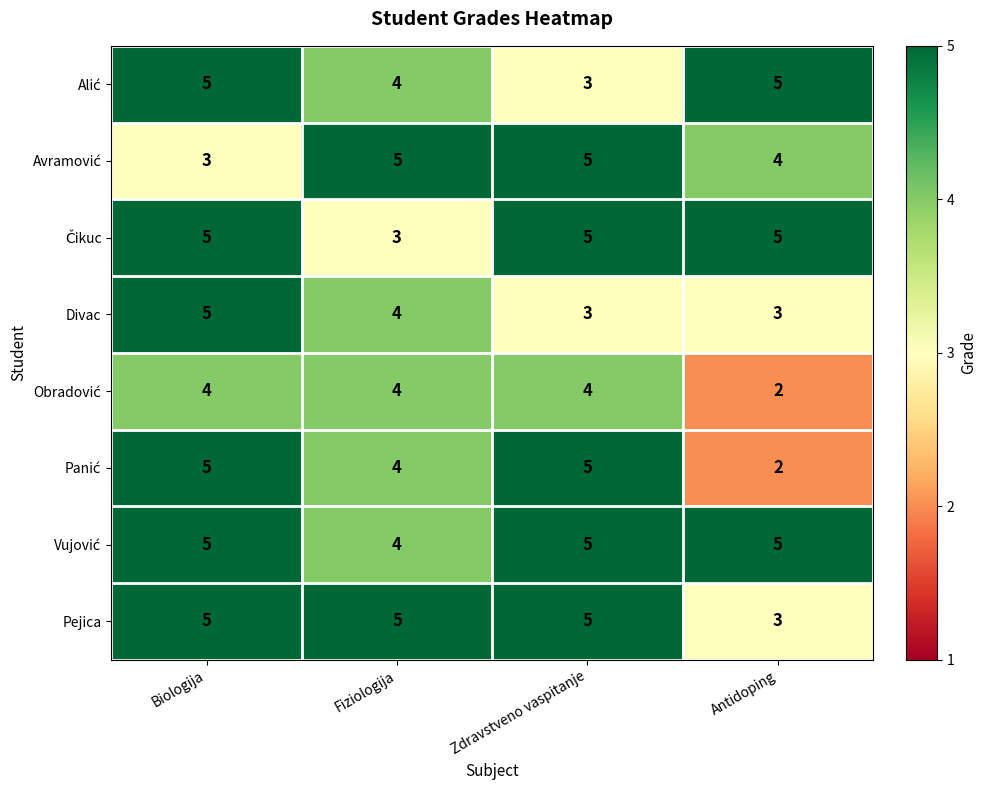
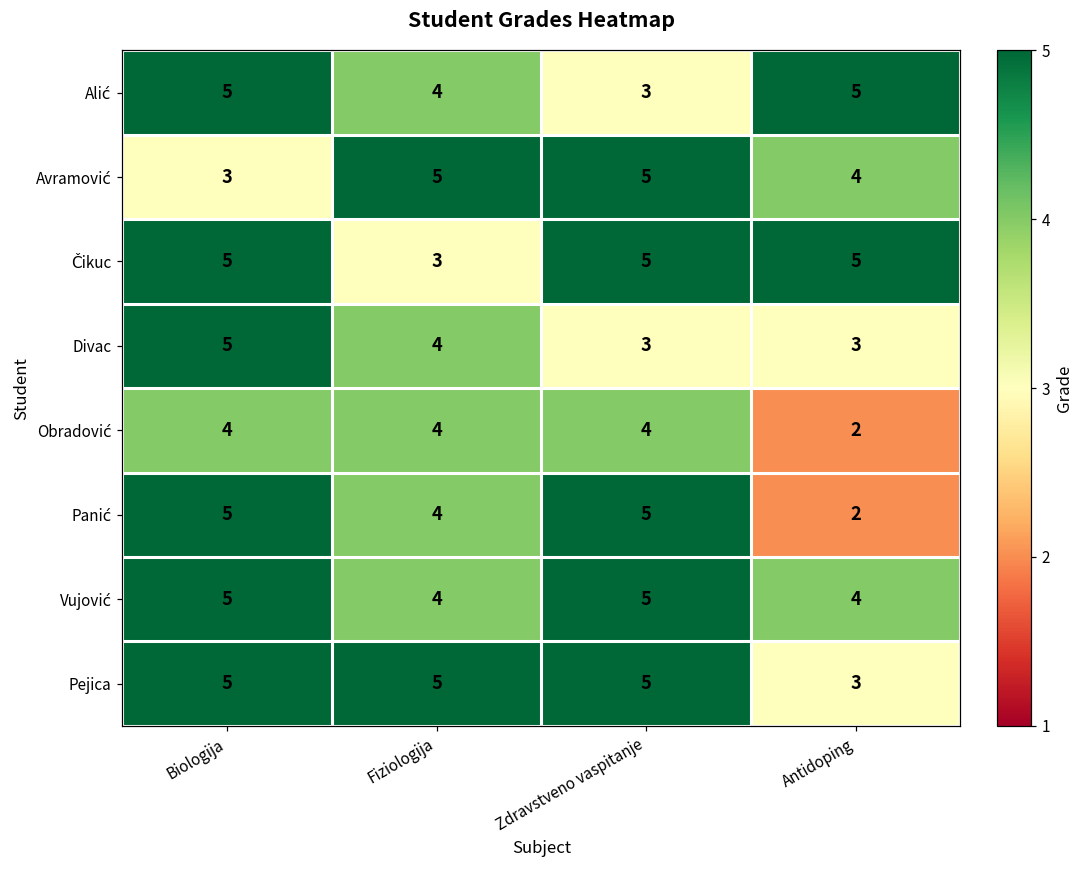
  {
    "Alić": {
      "Biologija": 5,
      "Fiziologija": 4,
      "Zdravstveno vaspitanje": 3,
      "Antidoping": 5
    },
    "Avramović": {
      "Biologija": 3,
      "Fiziologija": 5,
      "Zdravstveno vaspitanje": 5,
      "Antidoping": 4
    },
    "Čikuc": {
      "Biologija": 5,
      "Fiziologija": 3,
      "Zdravstveno vaspitanje": 5,
      "Antidoping": 5
    },
    "Divac": {
      "Biologija": 5,
      "Fiziologija": 4,
      "Zdravstveno vaspitanje": 3,
      "Antidoping": 3
    },
    "Obradović": {
      "Biologija": 4,
      "Fiziologija": 4,
      "Zdravstveno vaspitanje": 4,
      "Antidoping": 2
    },
    "Panić": {
      "Biologija": 5,
      "Fiziologija": 4,
      "Zdravstveno vaspitanje": 5,
      "Antidoping": 2
    },
    "Vujović": {
      "Biologija": 5,
      "Fiziologija": 4,
      "Zdravstveno vaspitanje": 5,
-     "Antidoping": 5
+     "Antidoping": 4
    },
    "Pejica": {
      "Biologija": 5,
      "Fiziologija": 5,
      "Zdravstveno vaspitanje": 5,
      "Antidoping": 3
    }
  }
